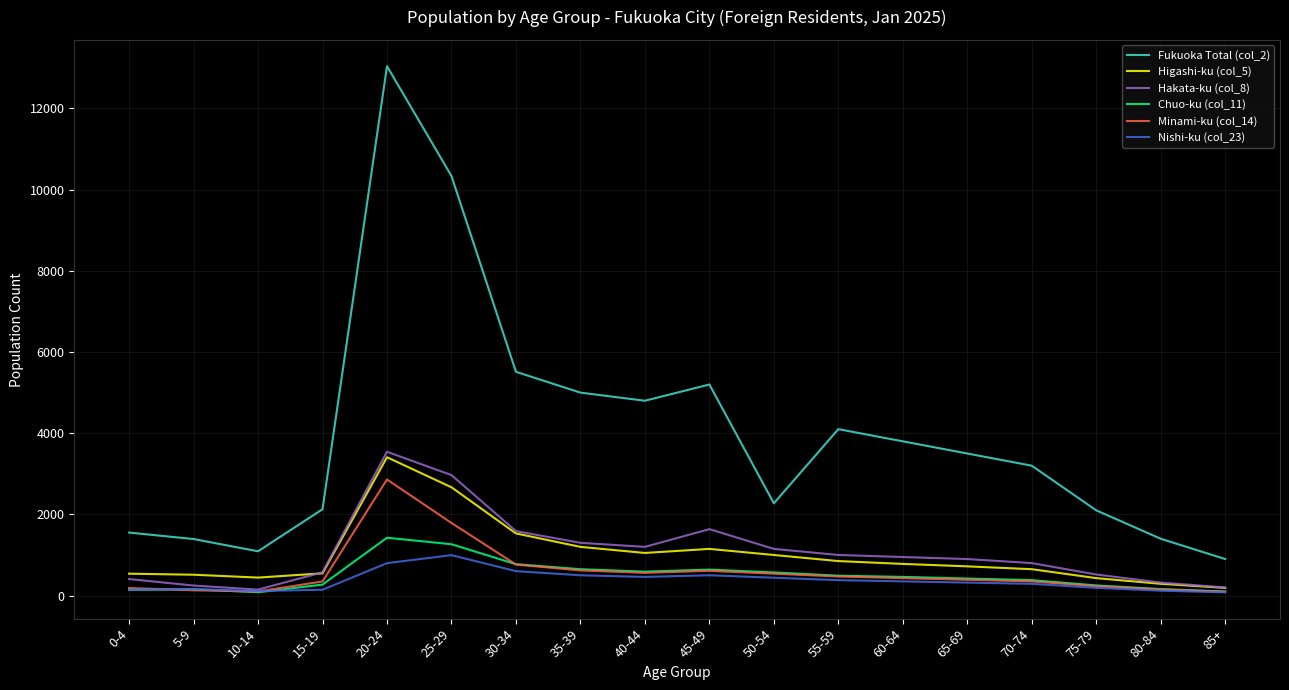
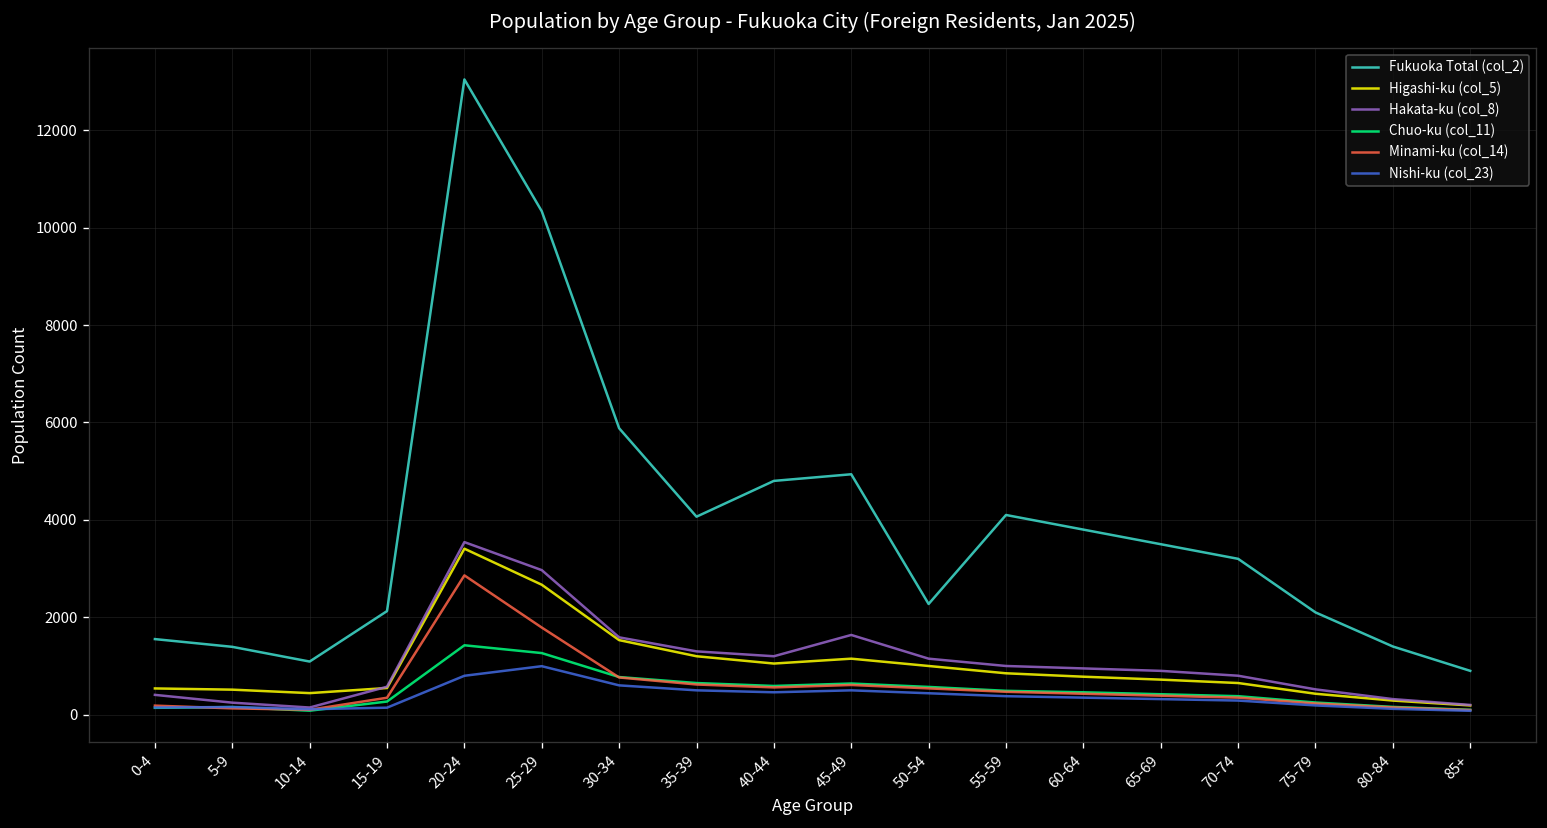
  {
    "Fukuoka Total (col_2)": {
      "0-4": 1600,
      "5-9": 1400,
      "10-14": 1100,
      "15-19": 2100,
      "20-24": 13000,
      "25-29": 10300,
-     "30-34": 5500,
-     "35-39": 5000,
+     "30-34": 5900,
+     "35-39": 4100,
      "40-44": 4800,
-     "45-49": 5200,
+     "45-49": 4900,
      "50-54": 2300,
      "55-59": 4100,
      "60-64": 3800,
      "65-69": 3500,
      "70-74": 3200,
      "75-79": 2100,
      "80-84": 1400,
      "85+": 900
    },
    "Higashi-ku (col_5)": {
      "0-4": 500,
      "5-9": 500,
      "10-14": 400,
      "20-24": 3400,
      "25-29": 2700,
      "35-39": 1200,
      "40-44": 1100,
      "45-49": 1200,
      "50-54": 1000,
      "55-59": 900,
      "60-64": 800,
      "65-69": 700,
      "70-74": 700,
      "75-79": 400
    },
    "Hakata-ku (col_8)": {
      "0-4": 400,
      "5-9": 200,
      "20-24": 3500,
      "25-29": 3000,
      "35-39": 1300,
      "40-44": 1200,
      "45-49": 1600,
      "50-54": 1200,
      "55-59": 1000,
      "60-64": 1000,
      "65-69": 900,
      "70-74": 800,
      "75-79": 500
    },
    "Chuo-ku (col_11)": {
      "15-19": 300,
      "20-24": 1400,
      "25-29": 1300
    },
    "Minami-ku (col_14)": {
      "15-19": 300,
      "20-24": 2900,
      "25-29": 1800
    },
    "Nishi-ku (col_23)": {
      "15-19": 100,
      "20-24": 800,
      "25-29": 1000,
      "30-34": 600,
      "35-39": 500,
      "40-44": 500,
      "45-49": 500,
      "50-54": 400,
      "55-59": 400,
      "60-64": 400,
      "65-69": 300
    }
  }
